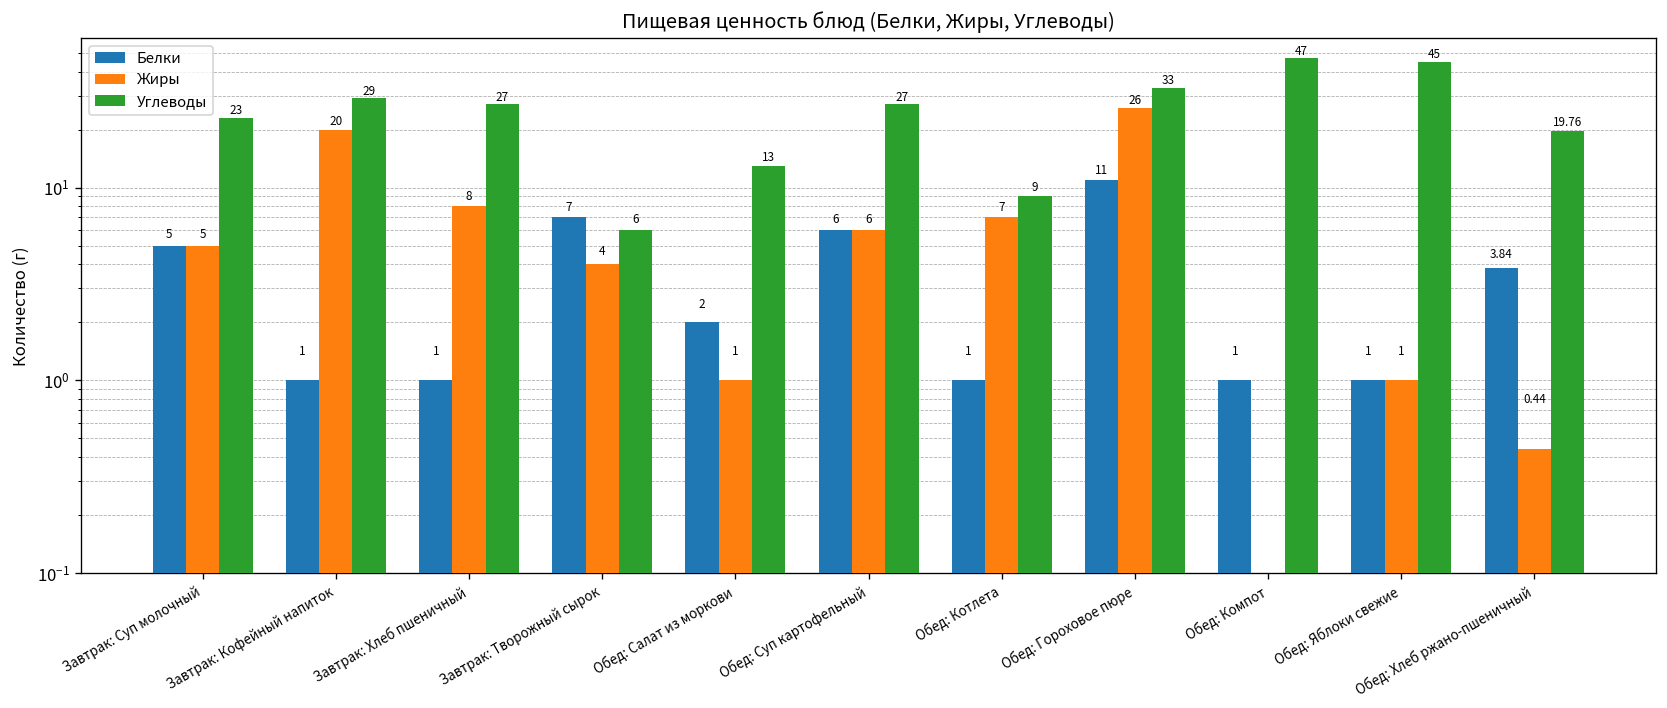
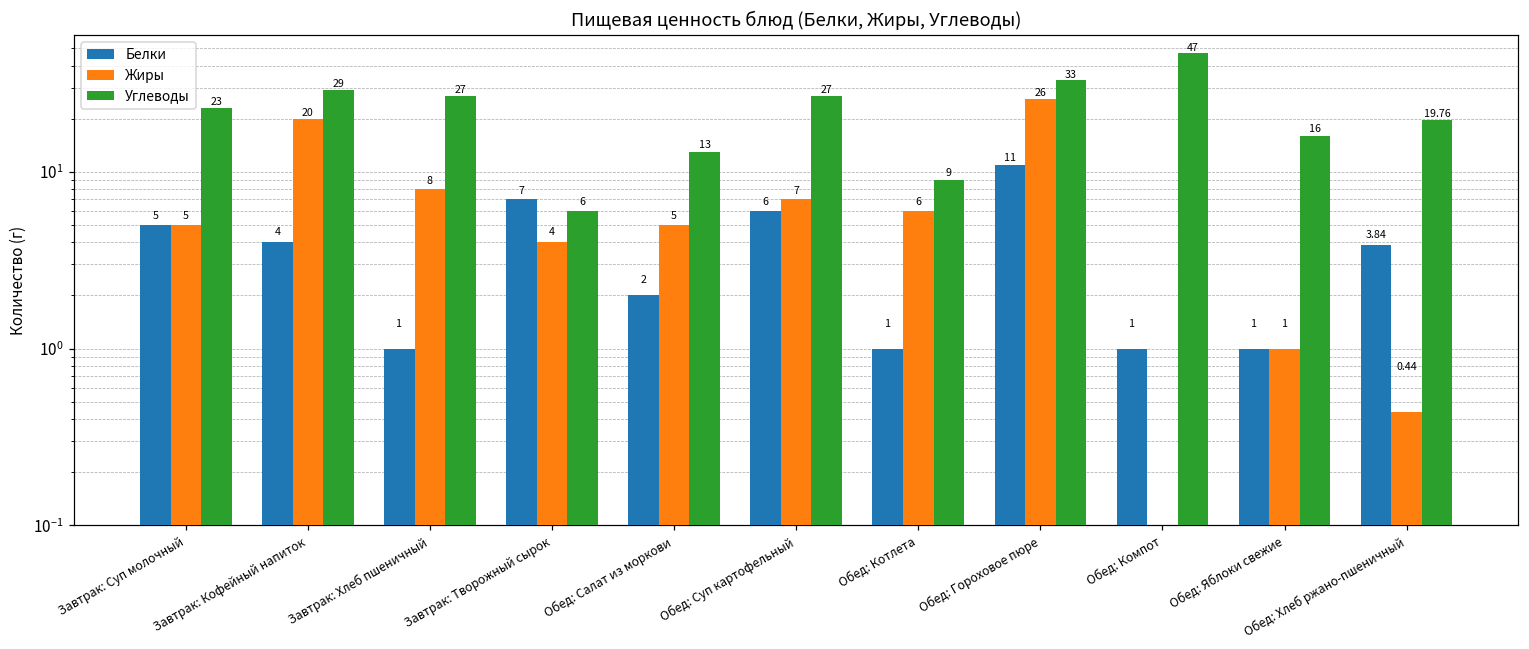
  {
    "Белки": {
      "Завтрак: Суп молочный": 5,
-     "Завтрак: Кофейный напиток": 1,
+     "Завтрак: Кофейный напиток": 4,
      "Завтрак: Хлеб пшеничный": 1,
      "Завтрак: Творожный сырок": 7,
      "Обед: Салат из моркови": 2,
      "Обед: Суп картофельный": 6,
      "Обед: Котлета": 1,
      "Обед: Гороховое пюре": 11,
      "Обед: Компот": 1,
      "Обед: Яблоки свежие": 1,
      "Обед: Хлеб ржано-пшеничный": 3.84
    },
    "Жиры": {
      "Завтрак: Суп молочный": 5,
      "Завтрак: Кофейный напиток": 20,
      "Завтрак: Хлеб пшеничный": 8,
      "Завтрак: Творожный сырок": 4,
-     "Обед: Салат из моркови": 1,
-     "Обед: Суп картофельный": 6,
-     "Обед: Котлета": 7,
+     "Обед: Салат из моркови": 5,
+     "Обед: Суп картофельный": 7,
+     "Обед: Котлета": 6,
      "Обед: Гороховое пюре": 26,
      "Обед: Яблоки свежие": 1
    },
    "Углеводы": {
      "Завтрак: Суп молочный": 23,
      "Завтрак: Кофейный напиток": 29,
      "Завтрак: Хлеб пшеничный": 27,
      "Завтрак: Творожный сырок": 6,
      "Обед: Салат из моркови": 13,
      "Обед: Суп картофельный": 27,
      "Обед: Котлета": 9,
      "Обед: Гороховое пюре": 33,
      "Обед: Компот": 47,
-     "Обед: Яблоки свежие": 45,
+     "Обед: Яблоки свежие": 16,
      "Обед: Хлеб ржано-пшеничный": 19.76
    }
  }
